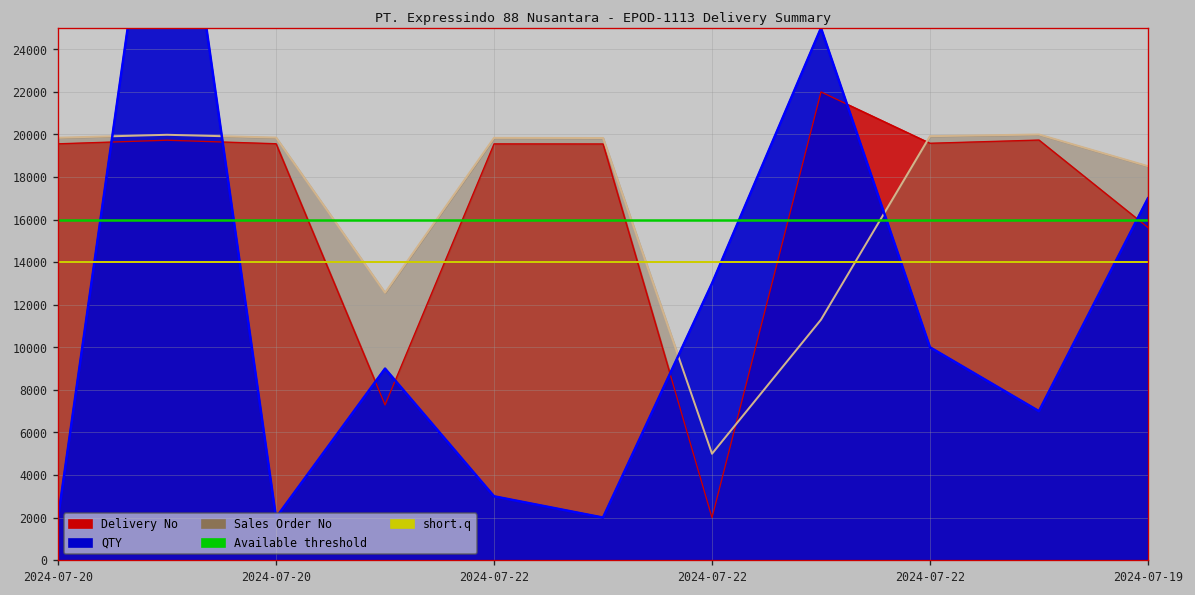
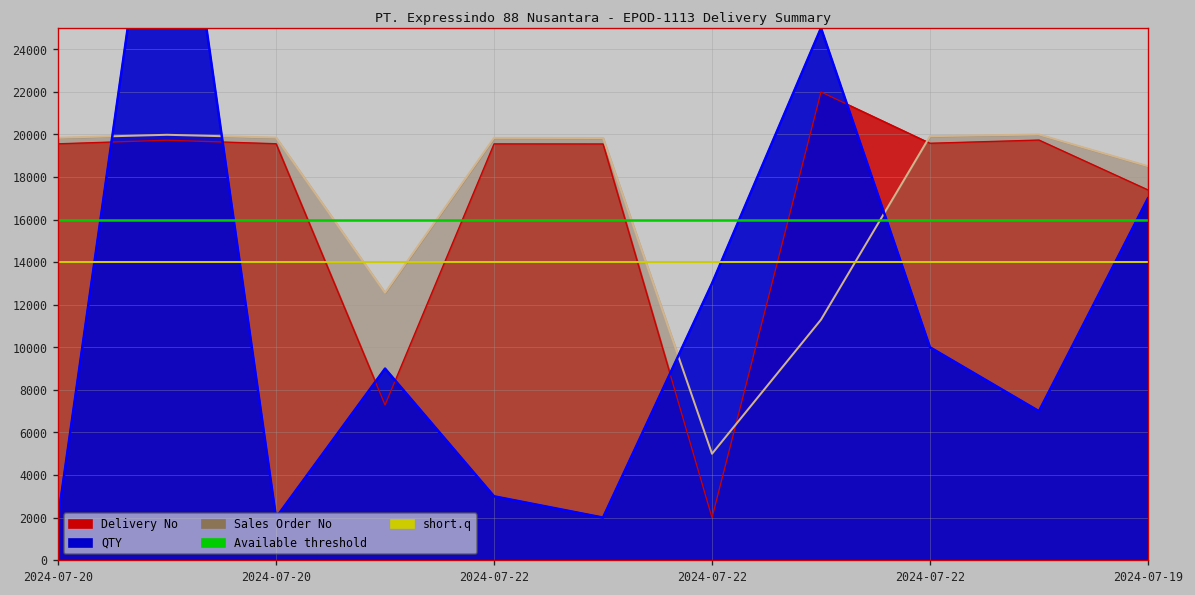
  {
    "Delivery No": {
-     "2024-07-19": 15600
+     "2024-07-19": 17400
    },
    "Sales Order No": {
      "2024-07-19": 18500
    },
    "QTY": {
      "2024-07-19": 17000
    }
  }
